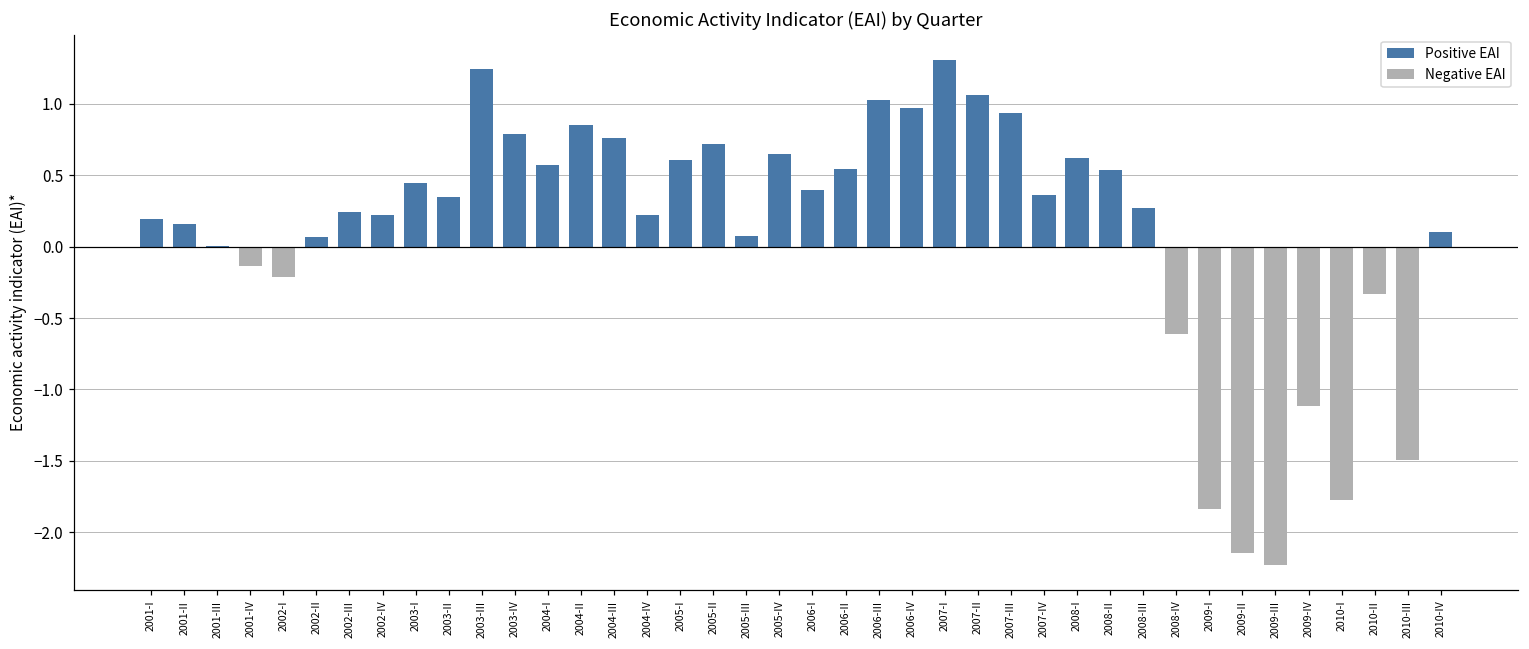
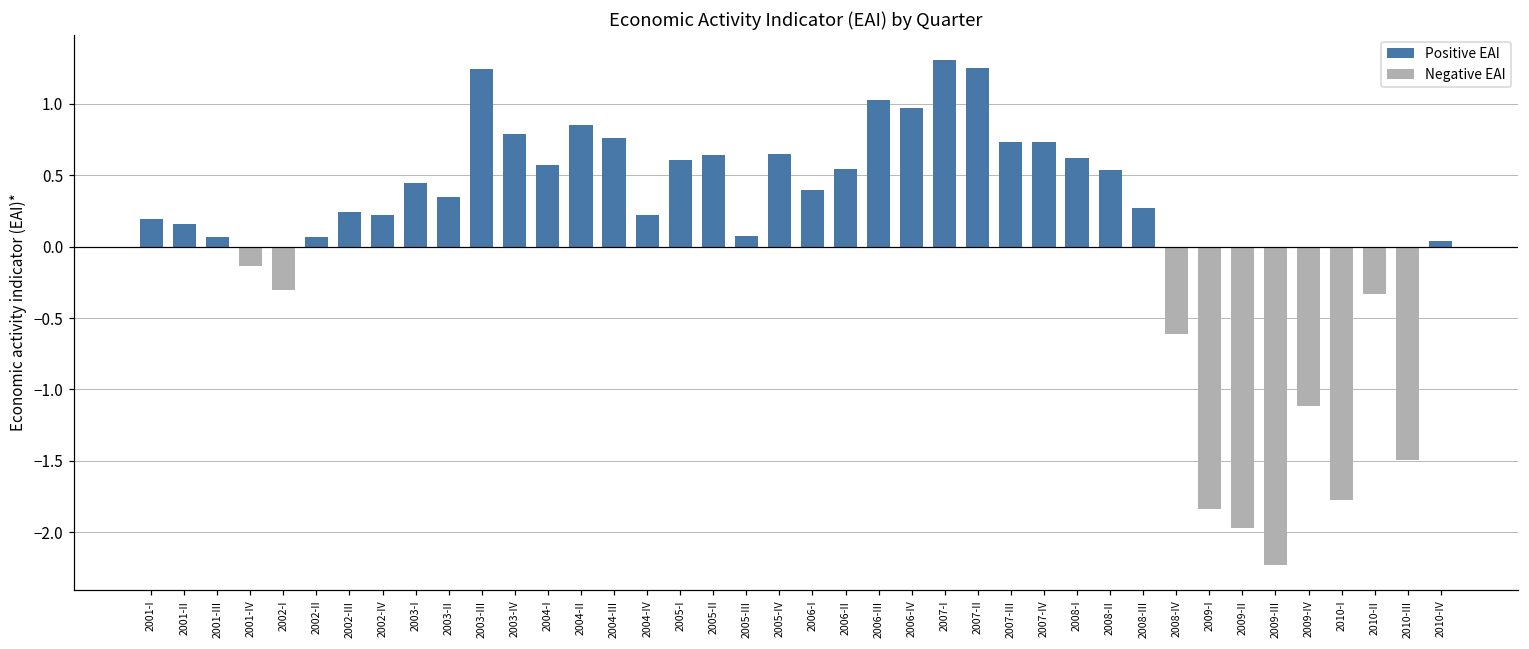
  {
    "2001-I": 0.20,
    "2001-II": 0.16,
-   "2001-III": 0.01,
+   "2001-III": 0.07,
    "2001-IV": -0.14,
-   "2002-I": -0.21,
+   "2002-I": -0.30,
    "2002-II": 0.07,
    "2002-III": 0.25,
    "2002-IV": 0.22,
    "2003-I": 0.45,
    "2003-II": 0.35,
    "2003-III": 1.24,
    "2003-IV": 0.79,
    "2004-I": 0.57,
    "2004-II": 0.85,
    "2004-III": 0.76,
    "2004-IV": 0.22,
    "2005-I": 0.61,
-   "2005-II": 0.72,
+   "2005-II": 0.64,
    "2005-III": 0.07,
    "2005-IV": 0.65,
    "2006-I": 0.40,
    "2006-II": 0.54,
    "2006-III": 1.03,
    "2006-IV": 0.97,
    "2007-I": 1.31,
-   "2007-II": 1.07,
-   "2007-III": 0.94,
-   "2007-IV": 0.36,
+   "2007-II": 1.25,
+   "2007-III": 0.73,
+   "2007-IV": 0.74,
    "2008-I": 0.62,
    "2008-II": 0.54,
    "2008-III": 0.27,
    "2008-IV": -0.61,
    "2009-I": -1.84,
-   "2009-II": -2.15,
+   "2009-II": -1.97,
    "2009-III": -2.23,
    "2009-IV": -1.11,
    "2010-I": -1.78,
    "2010-II": -0.33,
    "2010-III": -1.50,
-   "2010-IV": 0.10
+   "2010-IV": 0.04
  }
